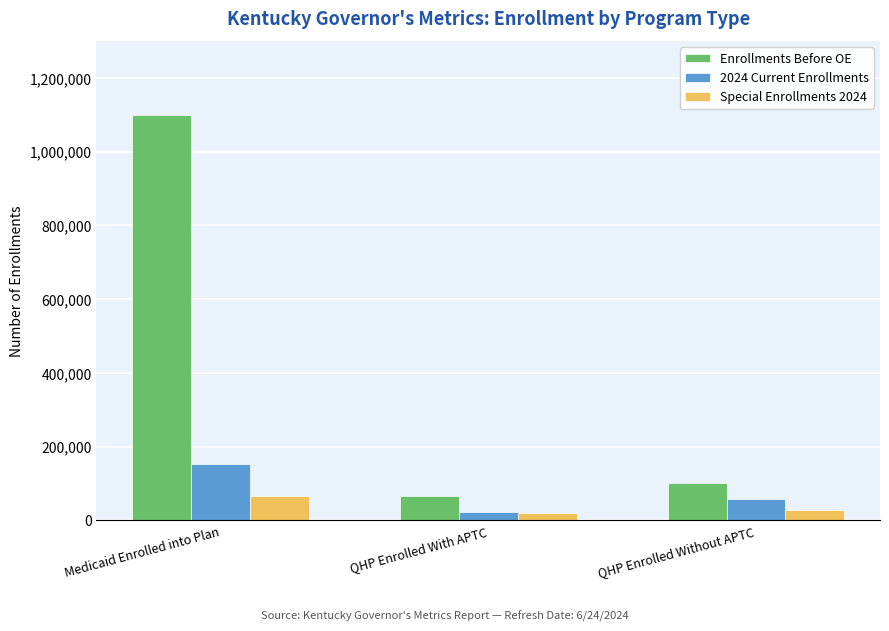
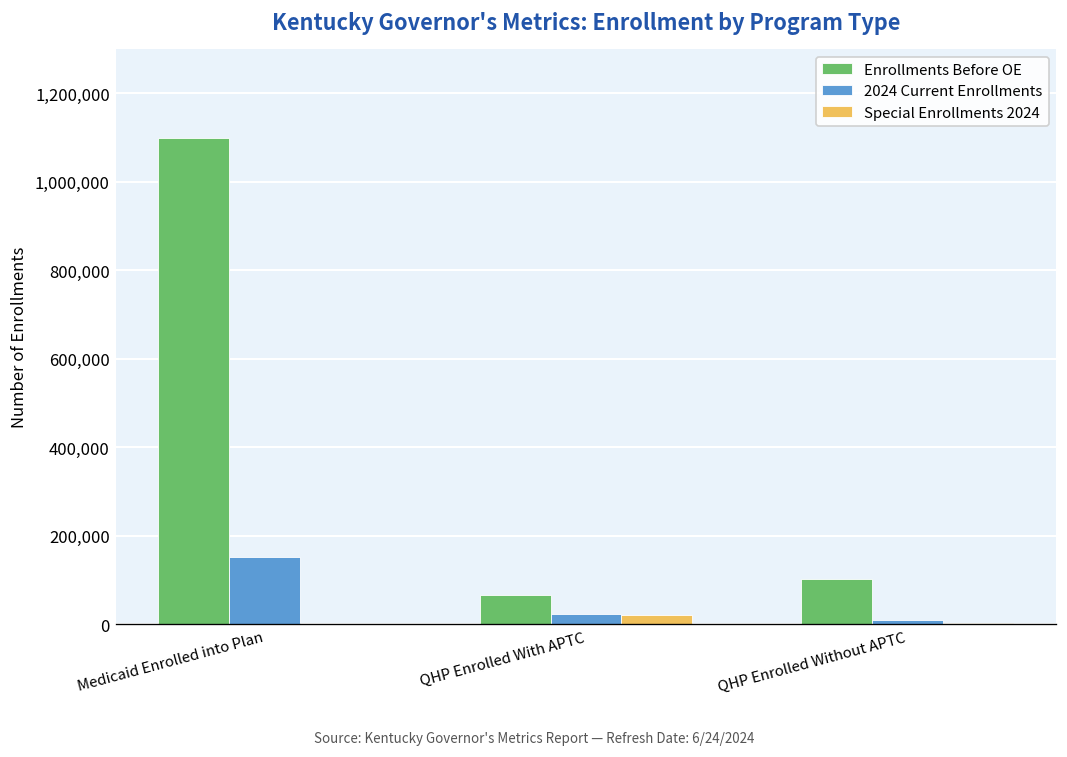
  {
    "Enrollments Before OE": {
      "Medicaid Enrolled into Plan": "1,100,000",
      "QHP Enrolled With APTC": "70,000",
      "QHP Enrolled Without APTC": "100,000"
    },
    "2024 Current Enrollments": {
      "Medicaid Enrolled into Plan": "150,000",
      "QHP Enrolled With APTC": "20,000",
-     "QHP Enrolled Without APTC": "60,000"
+     "QHP Enrolled Without APTC": "10,000"
    },
    "Special Enrollments 2024": {
-     "Medicaid Enrolled into Plan": "70,000",
+     "Medicaid Enrolled into Plan": "0",
      "QHP Enrolled With APTC": "20,000",
-     "QHP Enrolled Without APTC": "30,000"
+     "QHP Enrolled Without APTC": "0"
    }
  }
